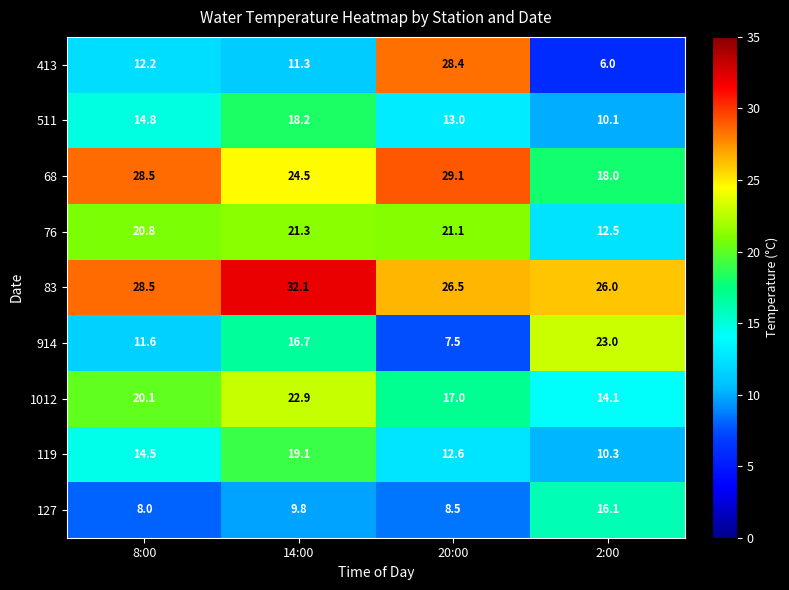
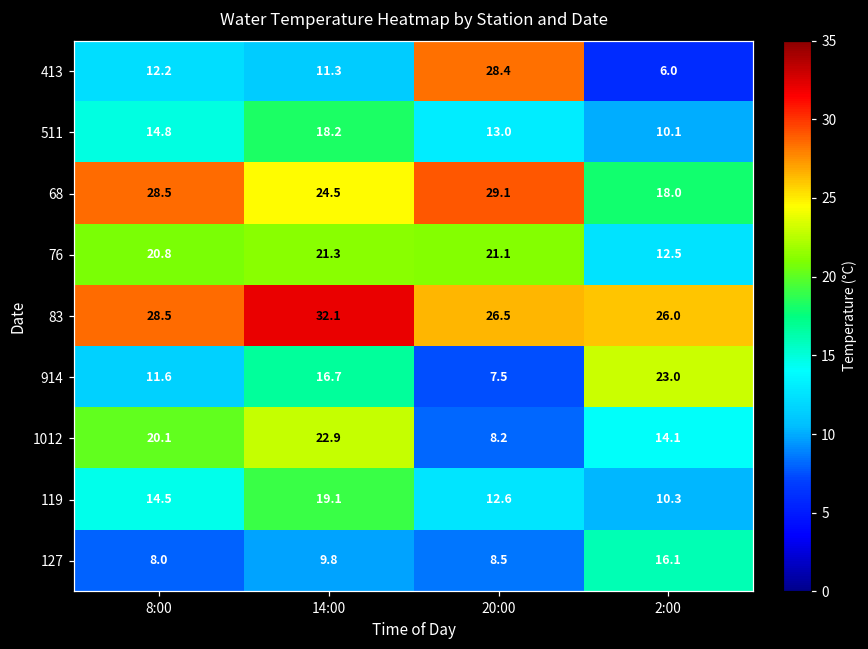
  {
    "413": {
      "8:00": 12.2,
      "14:00": 11.3,
      "20:00": 28.4,
      "2:00": 6.0
    },
    "511": {
      "8:00": 14.8,
      "14:00": 18.2,
      "20:00": 13.0,
      "2:00": 10.1
    },
    "68": {
      "8:00": 28.5,
      "14:00": 24.5,
      "20:00": 29.1,
      "2:00": 18.0
    },
    "76": {
      "8:00": 20.8,
      "14:00": 21.3,
      "20:00": 21.1,
      "2:00": 12.5
    },
    "83": {
      "8:00": 28.5,
      "14:00": 32.1,
      "20:00": 26.5,
      "2:00": 26.0
    },
    "914": {
      "8:00": 11.6,
      "14:00": 16.7,
      "20:00": 7.5,
      "2:00": 23.0
    },
    "1012": {
      "8:00": 20.1,
      "14:00": 22.9,
-     "20:00": 17.0,
+     "20:00": 8.2,
      "2:00": 14.1
    },
    "119": {
      "8:00": 14.5,
      "14:00": 19.1,
      "20:00": 12.6,
      "2:00": 10.3
    },
    "127": {
      "8:00": 8.0,
      "14:00": 9.8,
      "20:00": 8.5,
      "2:00": 16.1
    }
  }
